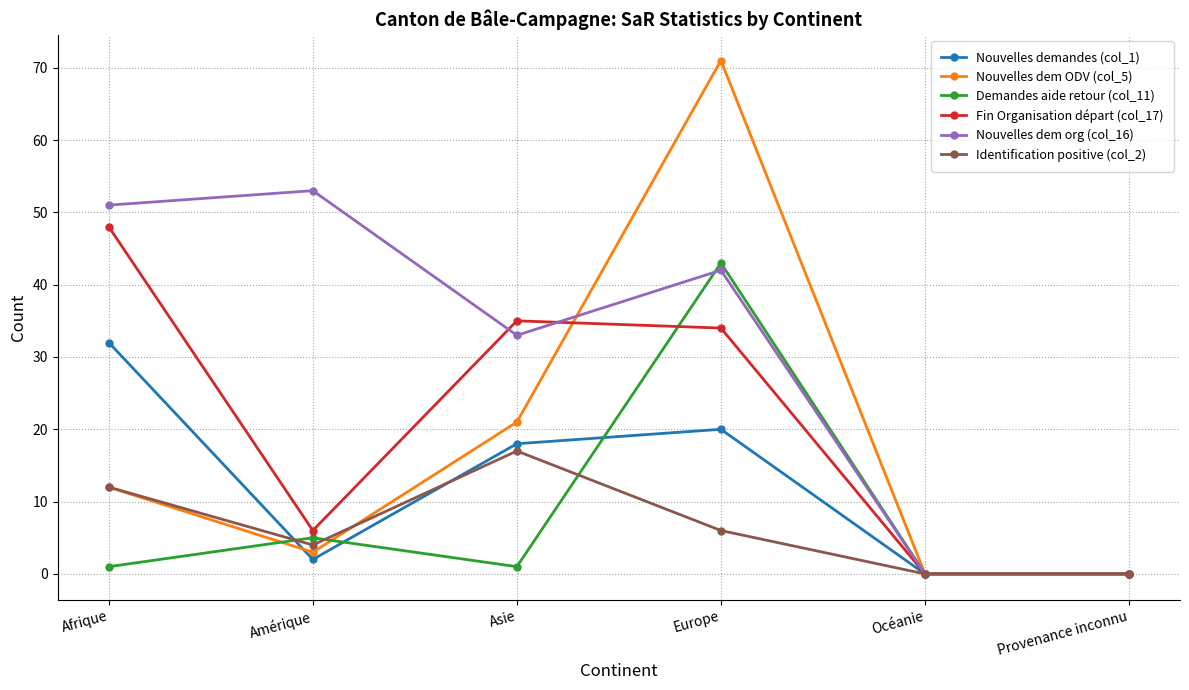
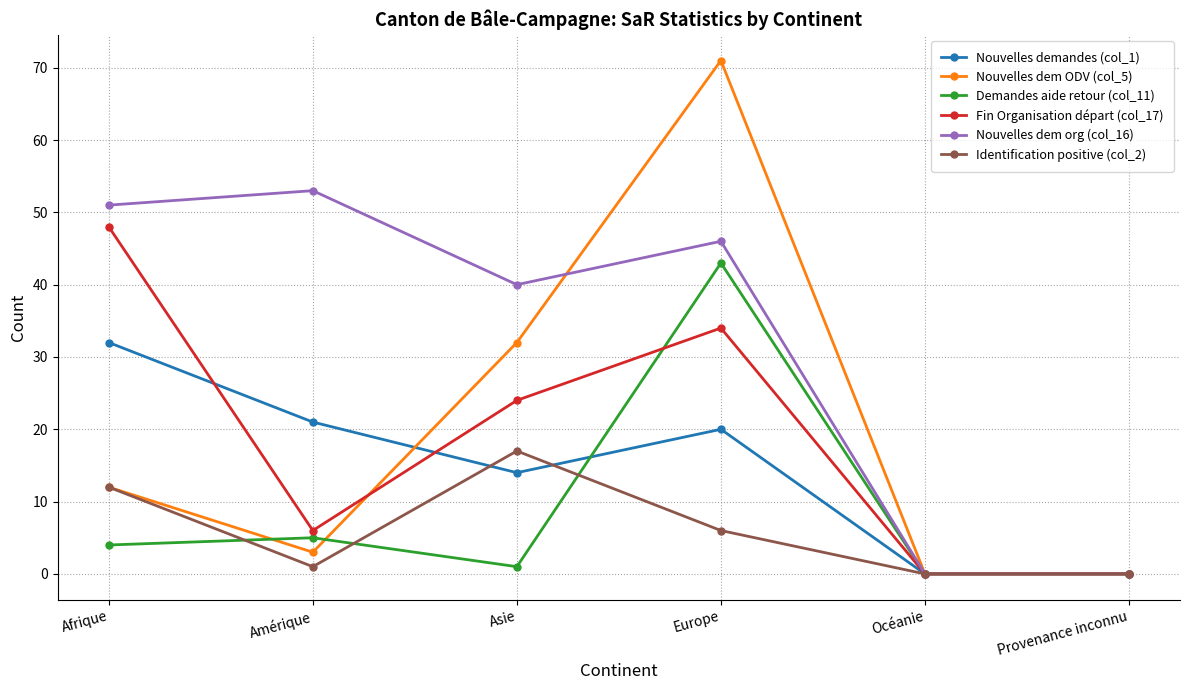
  {
    "Nouvelles demandes (col_1)": {
      "Afrique": 32,
-     "Amérique": 2,
-     "Asie": 18,
+     "Amérique": 21,
+     "Asie": 14,
      "Europe": 20
    },
    "Nouvelles dem ODV (col_5)": {
      "Amérique": 3,
-     "Asie": 21,
+     "Asie": 32,
      "Europe": 71
    },
    "Demandes aide retour (col_11)": {
-     "Afrique": 1,
+     "Afrique": 4,
      "Amérique": 5,
      "Asie": 1,
      "Europe": 43
    },
    "Fin Organisation départ (col_17)": {
      "Afrique": 48,
      "Amérique": 6,
-     "Asie": 35,
+     "Asie": 24,
      "Europe": 34
    },
    "Nouvelles dem org (col_16)": {
      "Afrique": 51,
      "Amérique": 53,
-     "Asie": 33,
-     "Europe": 42
+     "Asie": 40,
+     "Europe": 46
    },
    "Identification positive (col_2)": {
-     "Amérique": 4,
+     "Amérique": 1,
      "Asie": 17,
      "Europe": 6
    }
  }
